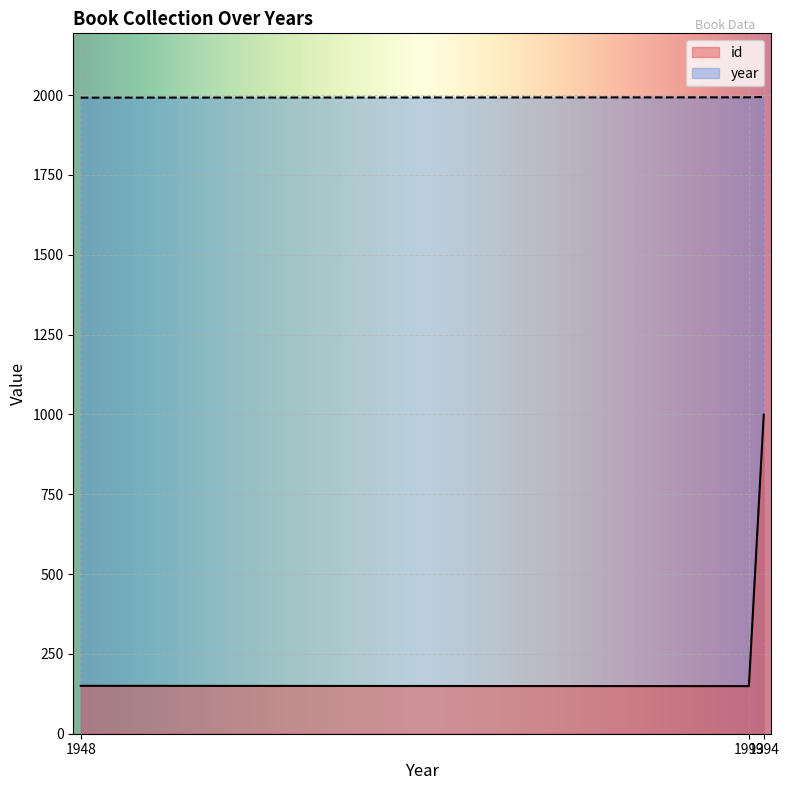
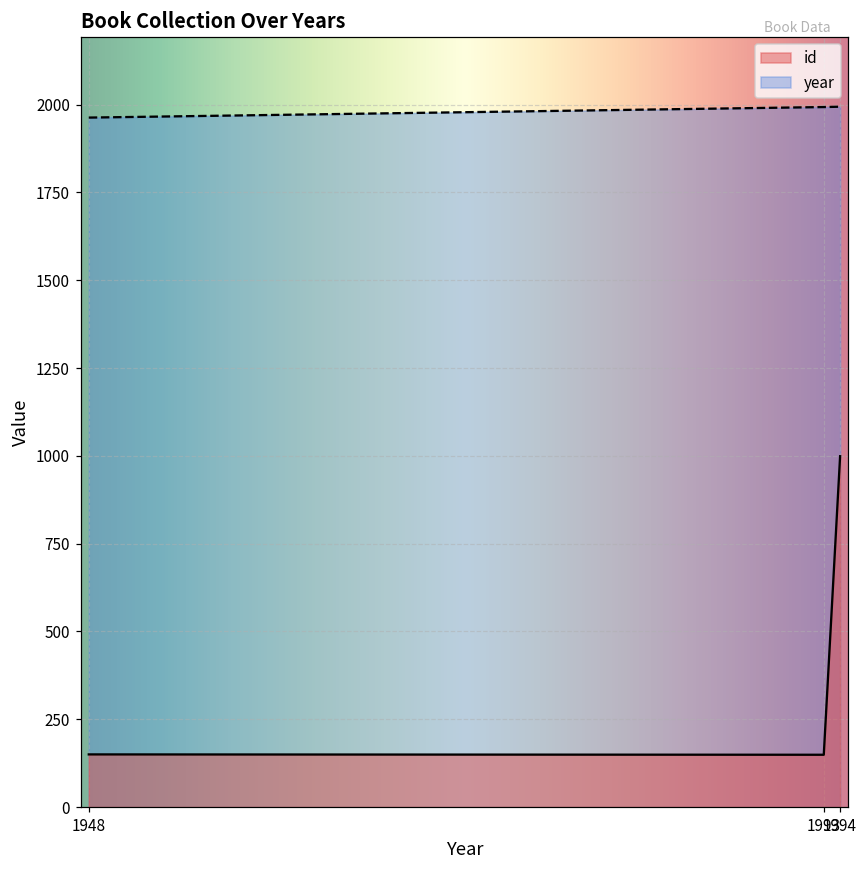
  {
    "id": {
      "1948": 150
    },
    "year": {
-     "1948": 1990
+     "1948": 1960
    }
  }
